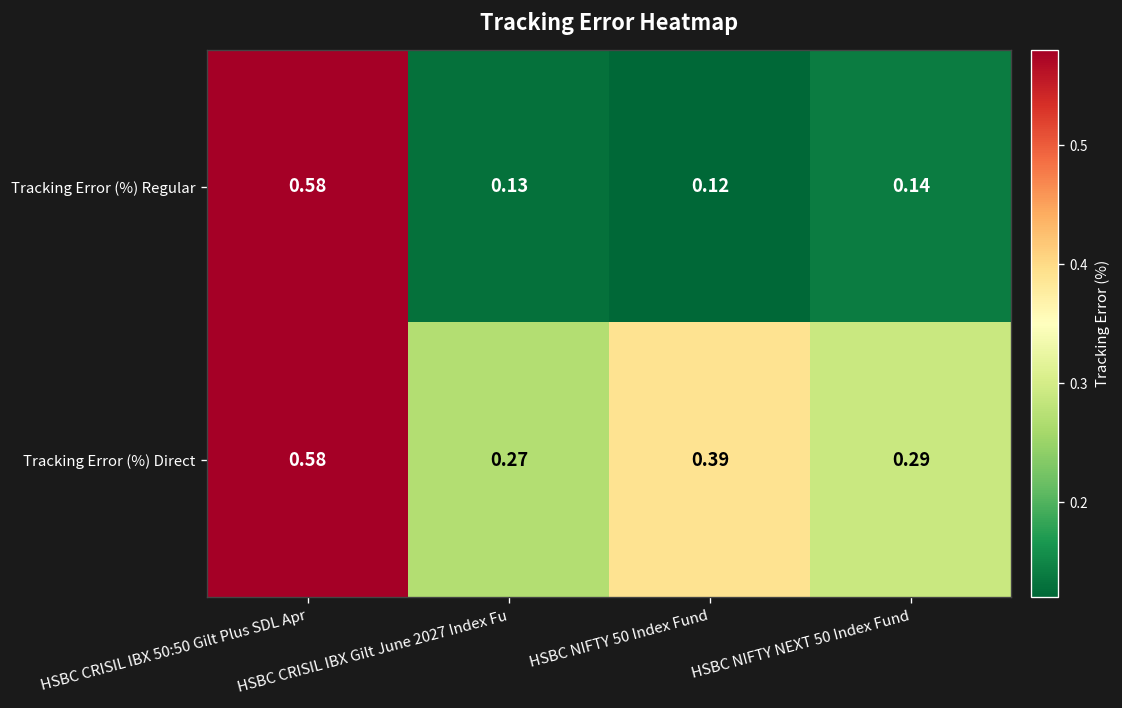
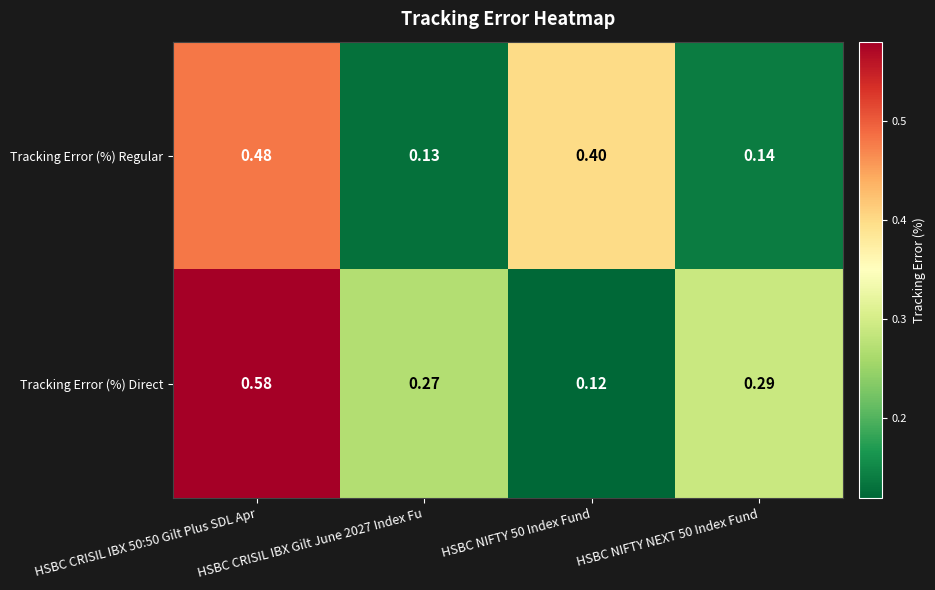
  {
    "Tracking Error (%) Regular": {
-     "HSBC CRISIL IBX 50:50 Gilt Plus SDL Apr": 0.58,
+     "HSBC CRISIL IBX 50:50 Gilt Plus SDL Apr": 0.48,
      "HSBC CRISIL IBX Gilt June 2027 Index Fu": 0.13,
-     "HSBC NIFTY 50 Index Fund": 0.12,
+     "HSBC NIFTY 50 Index Fund": 0.40,
      "HSBC NIFTY NEXT 50 Index Fund": 0.14
    },
    "Tracking Error (%) Direct": {
      "HSBC CRISIL IBX 50:50 Gilt Plus SDL Apr": 0.58,
      "HSBC CRISIL IBX Gilt June 2027 Index Fu": 0.27,
-     "HSBC NIFTY 50 Index Fund": 0.39,
+     "HSBC NIFTY 50 Index Fund": 0.12,
      "HSBC NIFTY NEXT 50 Index Fund": 0.29
    }
  }
